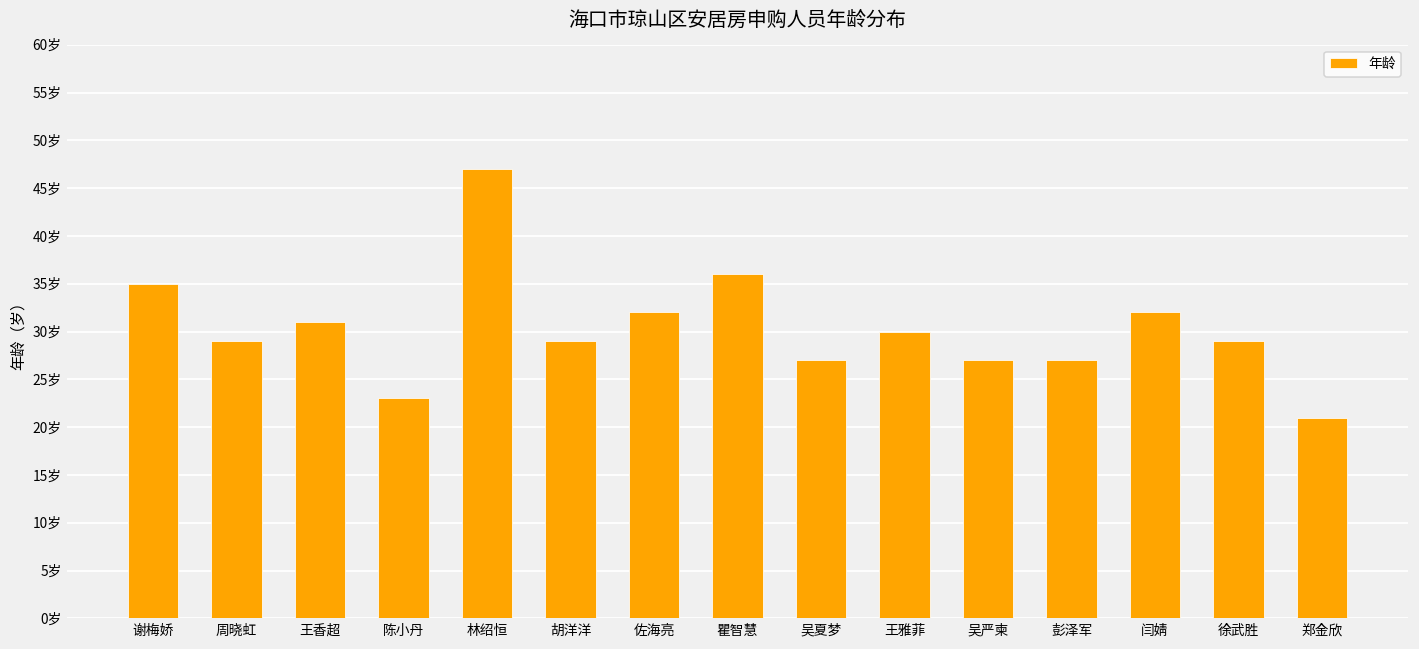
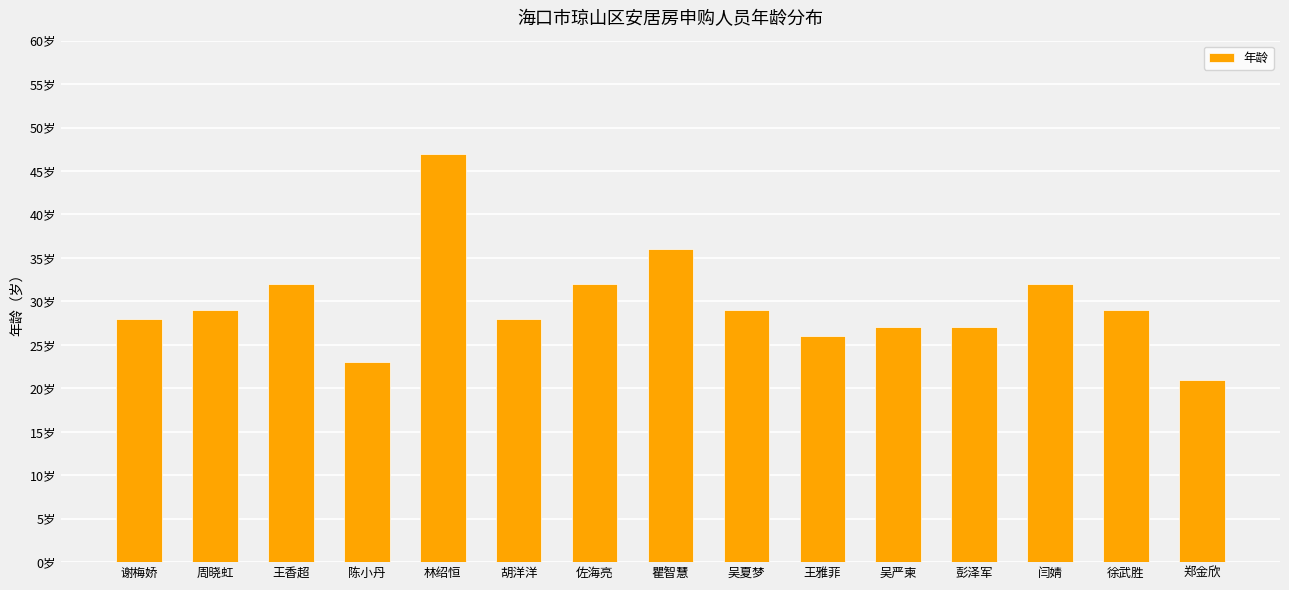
  {
-   "谢梅娇": "35岁",
+   "谢梅娇": "28岁",
    "周晓虹": "29岁",
-   "王香超": "31岁",
+   "王香超": "32岁",
    "陈小丹": "23岁",
    "林绍恒": "47岁",
-   "胡洋洋": "29岁",
+   "胡洋洋": "28岁",
    "佐海亮": "32岁",
    "瞿智慧": "36岁",
-   "吴夏梦": "27岁",
-   "王雅菲": "30岁",
+   "吴夏梦": "29岁",
+   "王雅菲": "26岁",
    "吴严柬": "27岁",
    "彭泽军": "27岁",
    "闫婧": "32岁",
    "徐武胜": "29岁",
    "郑金欣": "21岁"
  }
